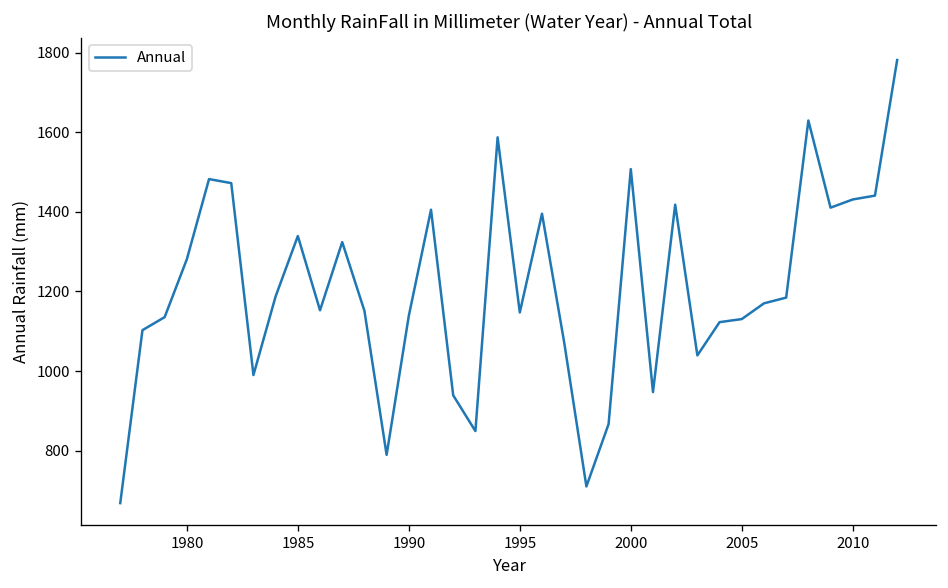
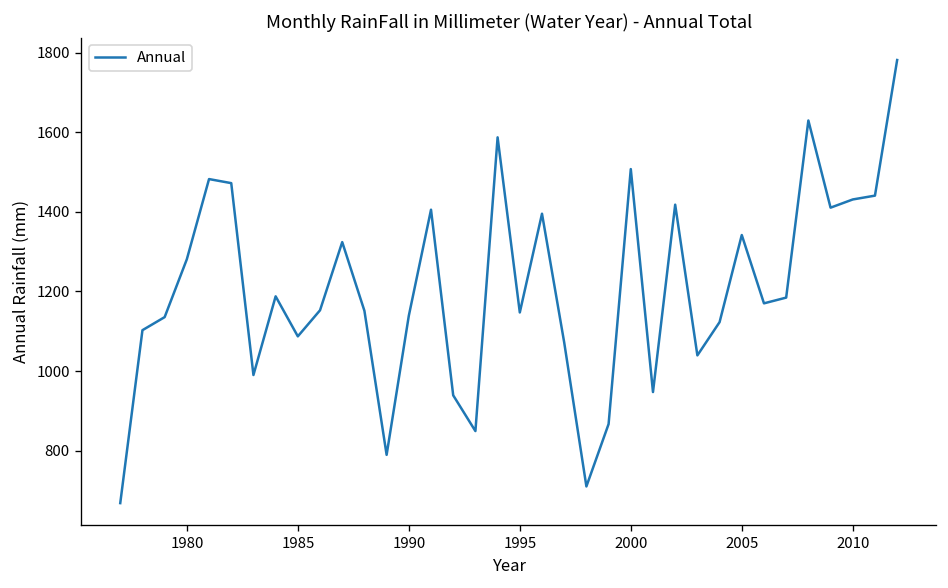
  {
    "1980": 1280,
-   "1985": 1340,
+   "1985": 1090,
    "1990": 1140,
    "1995": 1150,
    "2000": 1510,
-   "2005": 1130,
+   "2005": 1340,
    "2010": 1430
  }
